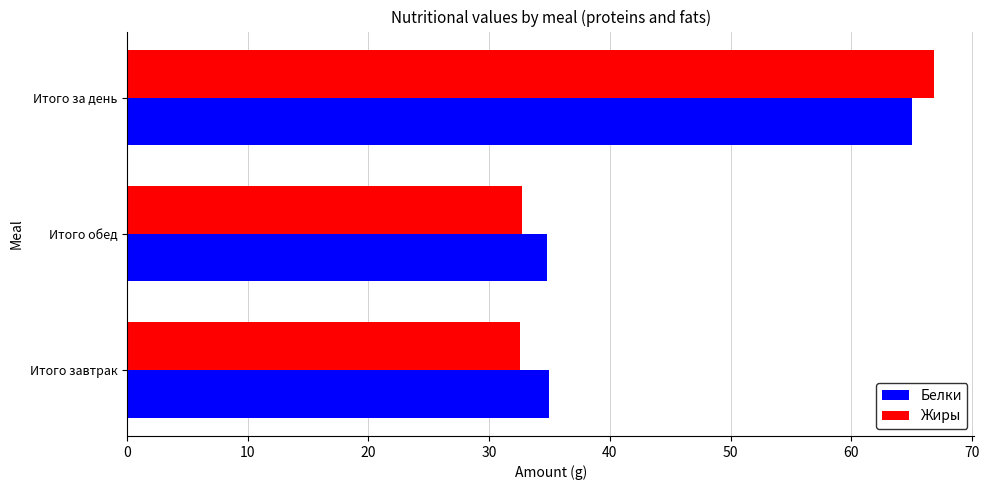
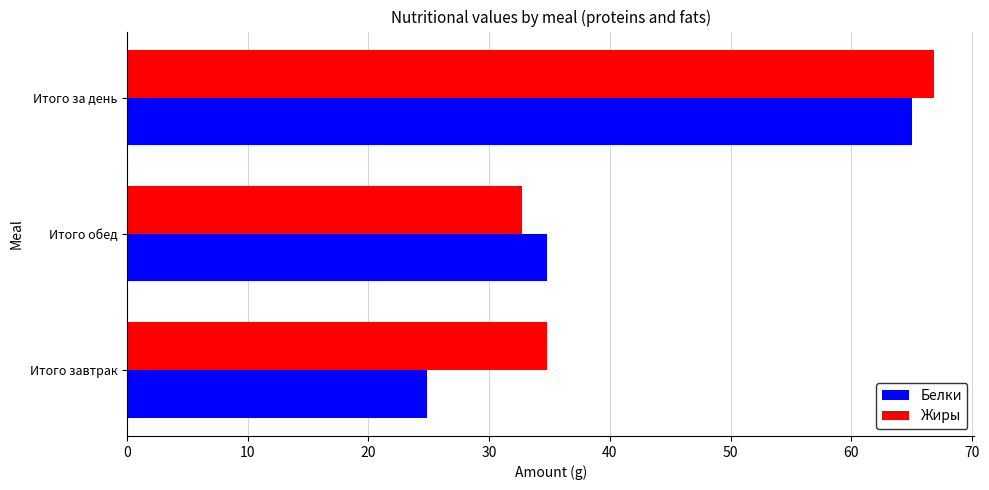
  {
    "Белки": {
      "Итого за день": 65.1,
      "Итого обед": 34.8,
-     "Итого завтрак": 35.0
+     "Итого завтрак": 24.8
    },
    "Жиры": {
      "Итого за день": 66.9,
      "Итого обед": 32.7,
-     "Итого завтрак": 32.6
+     "Итого завтрак": 34.8
    }
  }
